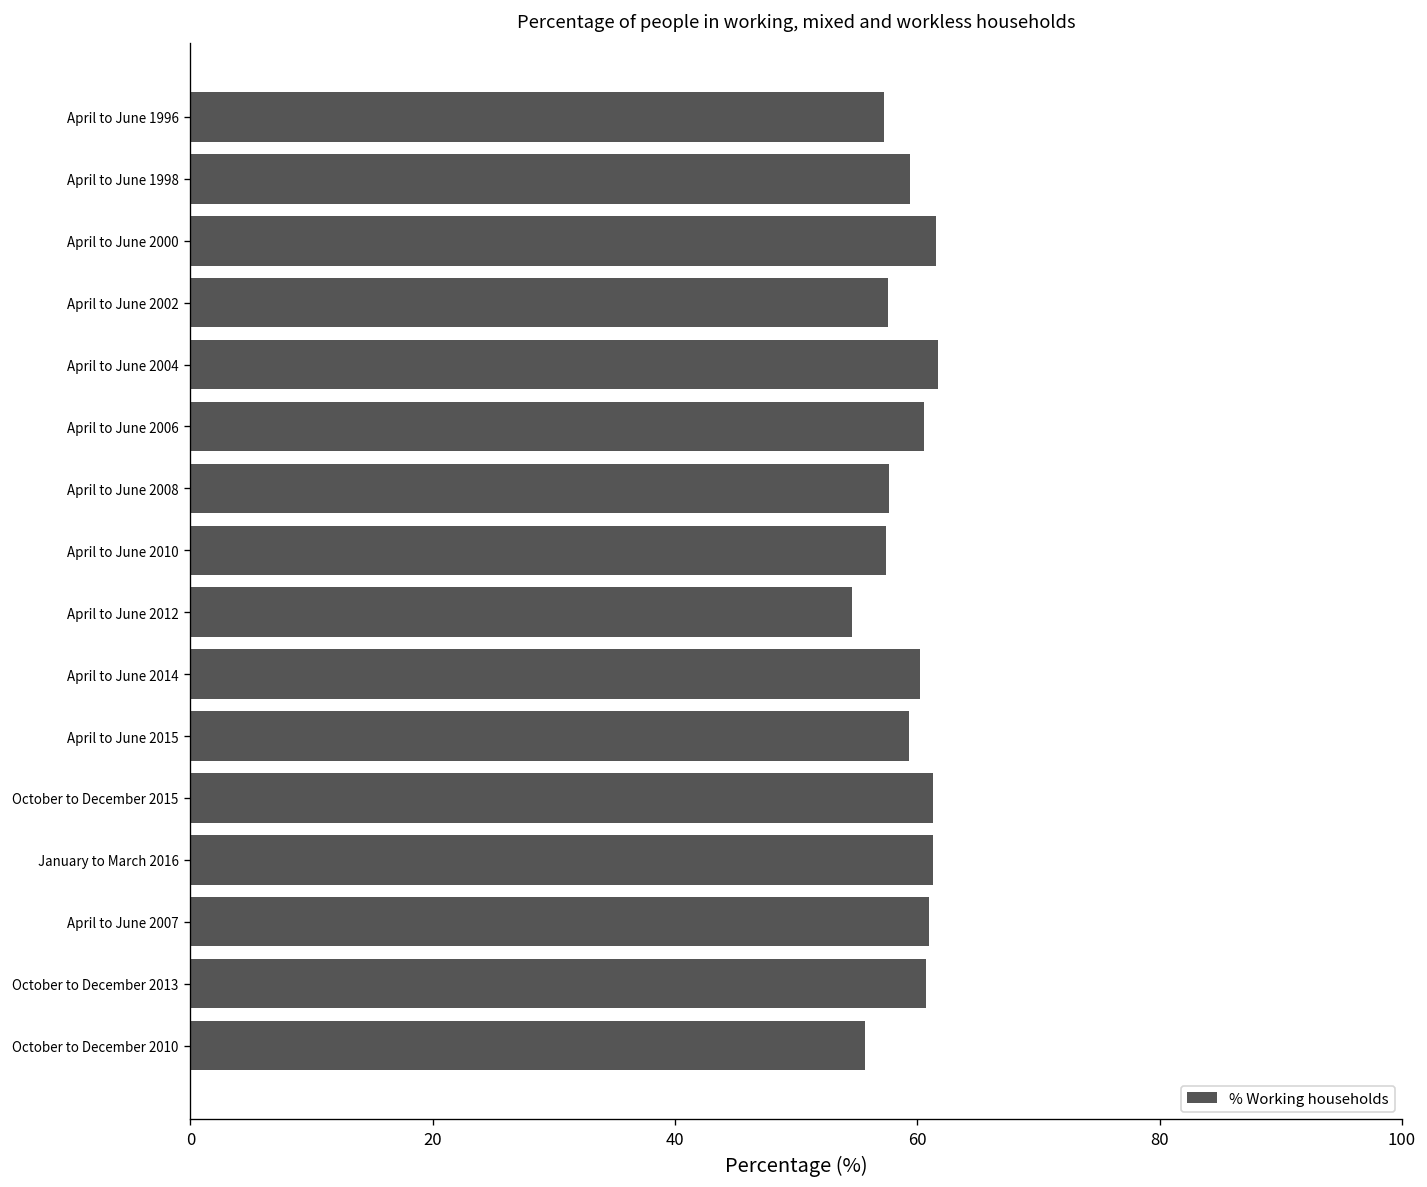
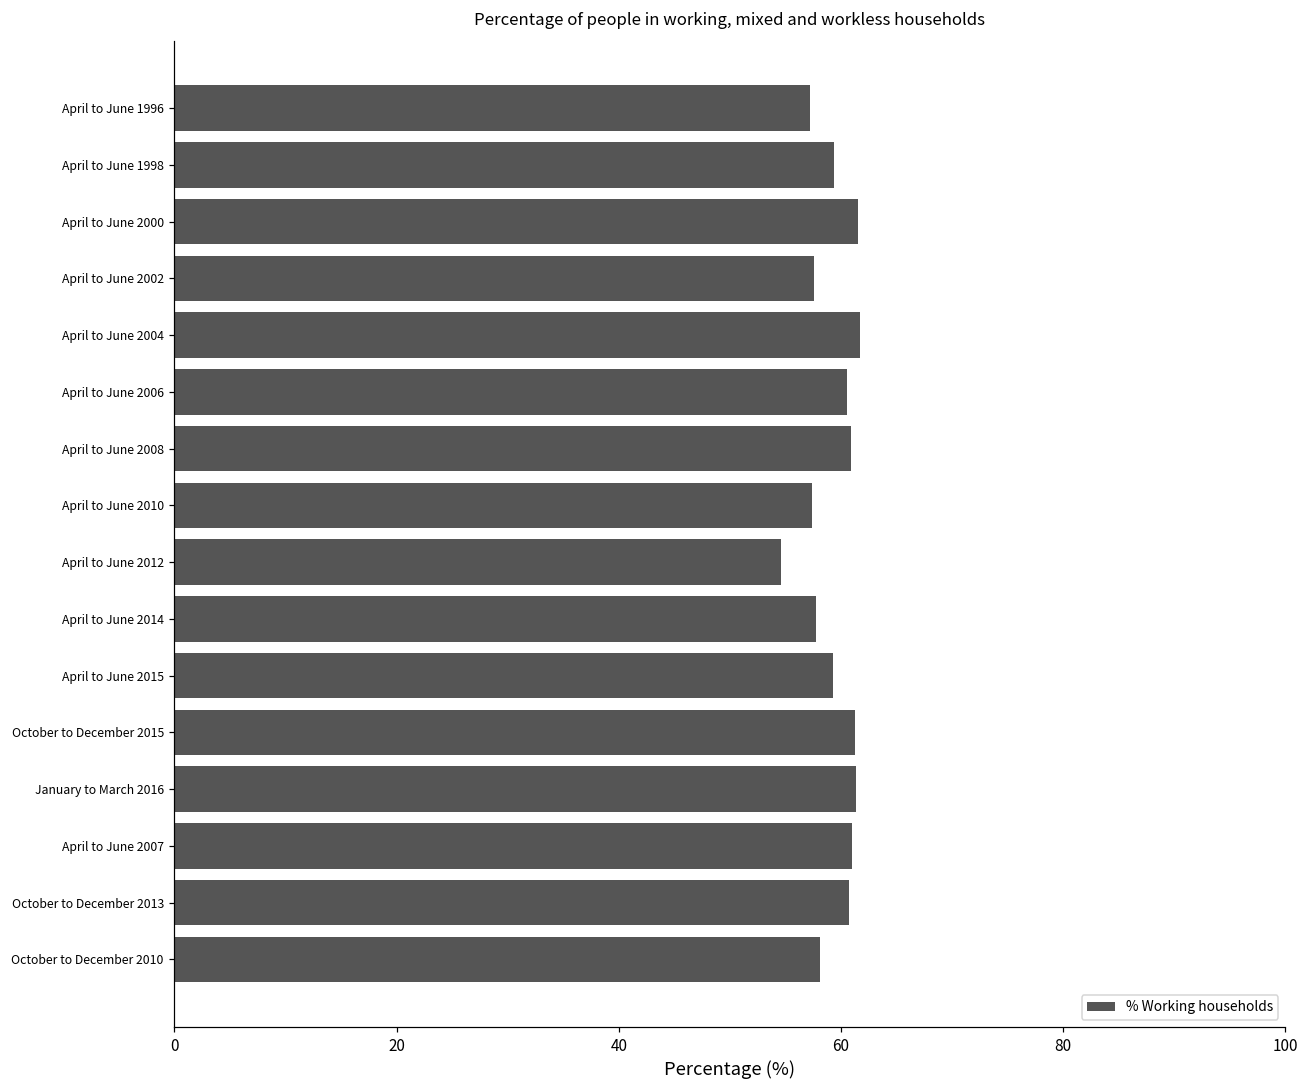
  {
    "April to June 1996": 57.2,
    "April to June 1998": 59.4,
    "April to June 2000": 61.5,
    "April to June 2002": 57.6,
    "April to June 2004": 61.7,
    "April to June 2006": 60.6,
-   "April to June 2008": 57.6,
+   "April to June 2008": 60.9,
    "April to June 2010": 57.4,
    "April to June 2012": 54.6,
-   "April to June 2014": 60.2,
+   "April to June 2014": 57.7,
    "April to June 2015": 59.3,
    "October to December 2015": 61.3,
    "January to March 2016": 61.3,
    "April to June 2007": 61.0,
    "October to December 2013": 60.7,
-   "October to December 2010": 55.7
+   "October to December 2010": 58.1
  }
